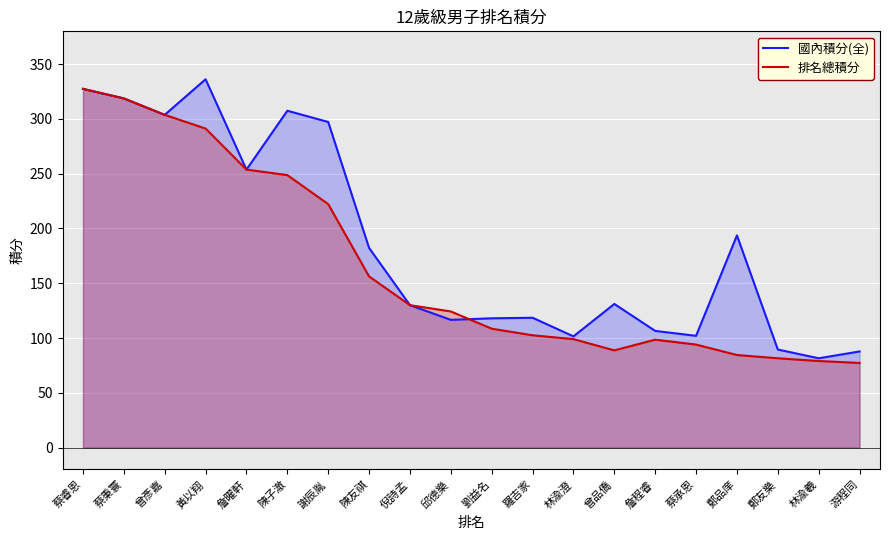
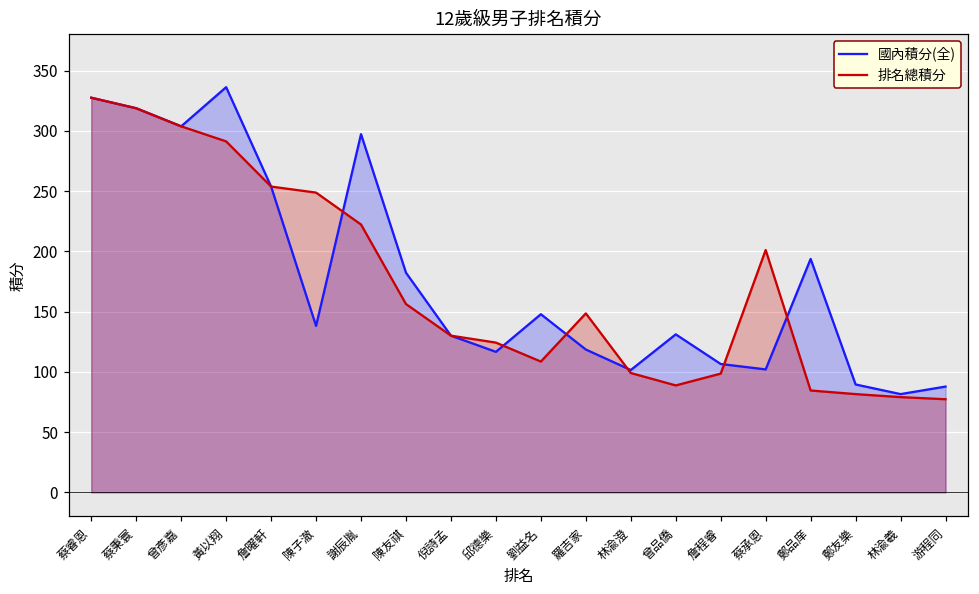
  {
    "國內積分(全)": {
      "黃以翔": 336,
-     "陳子澈": 308,
+     "陳子澈": 138,
      "謝辰胤": 297,
      "陳友祺": 182,
      "邱德樂": 117,
-     "劉益名": 118,
+     "劉益名": 148,
      "羅吉家": 119,
      "林渝澄": 102,
      "曾品僑": 131,
      "詹程睿": 107,
      "蔡承恩": 102,
      "鄭品庠": 194,
      "鄭友樂": 90,
      "林渝羲": 82,
      "游程同": 88
    },
    "排名總積分": {
      "黃以翔": 291,
      "陳子澈": 249,
      "謝辰胤": 222,
      "陳友祺": 156,
      "邱德樂": 124,
      "劉益名": 109,
-     "羅吉家": 103,
+     "羅吉家": 149,
      "林渝澄": 99,
      "曾品僑": 89,
      "詹程睿": 99,
-     "蔡承恩": 94,
+     "蔡承恩": 201,
      "鄭品庠": 85,
      "鄭友樂": 82,
      "林渝羲": 79,
      "游程同": 77
    }
  }
